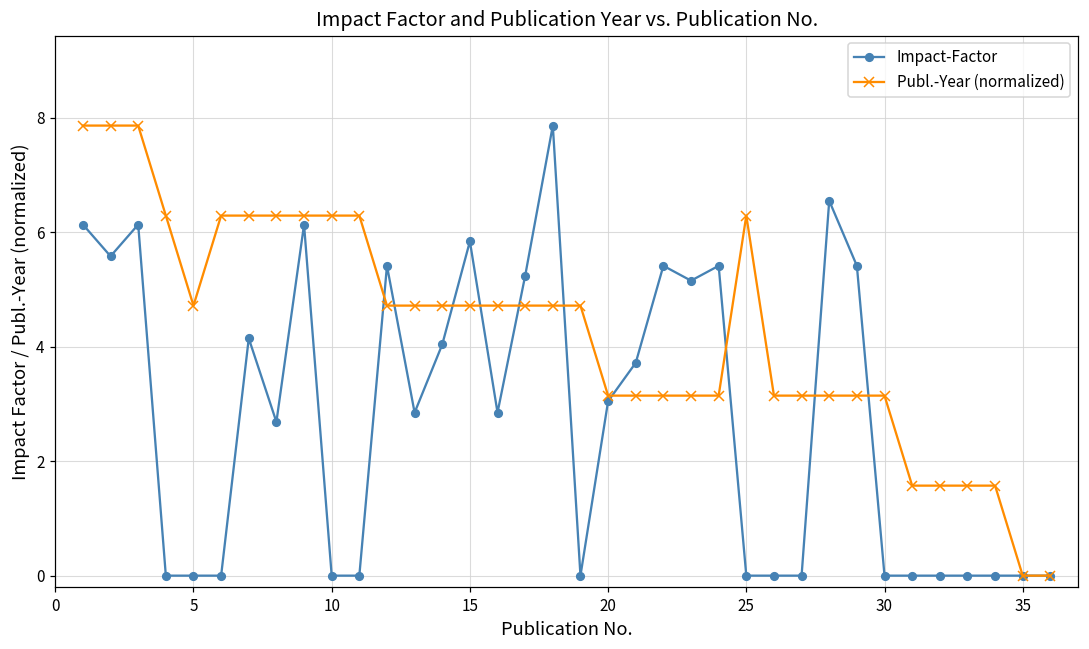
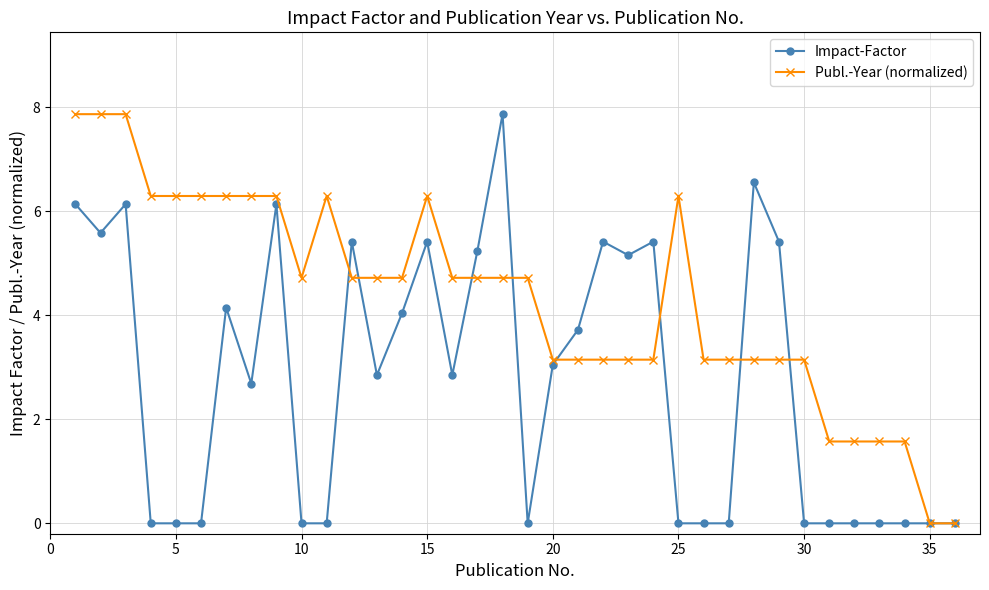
  {
    "Impact-Factor": {
      "5": 0.0,
      "10": 0.0,
-     "15": 5.8,
+     "15": 5.4,
      "20": 3.0,
      "25": 0.0,
      "30": 0.0
    },
    "Publ.-Year (normalized)": {
-     "5": 4.7,
-     "10": 6.3,
-     "15": 4.7,
+     "5": 6.3,
+     "10": 4.7,
+     "15": 6.3,
      "20": 3.1,
      "25": 6.3,
      "30": 3.1
    }
  }
